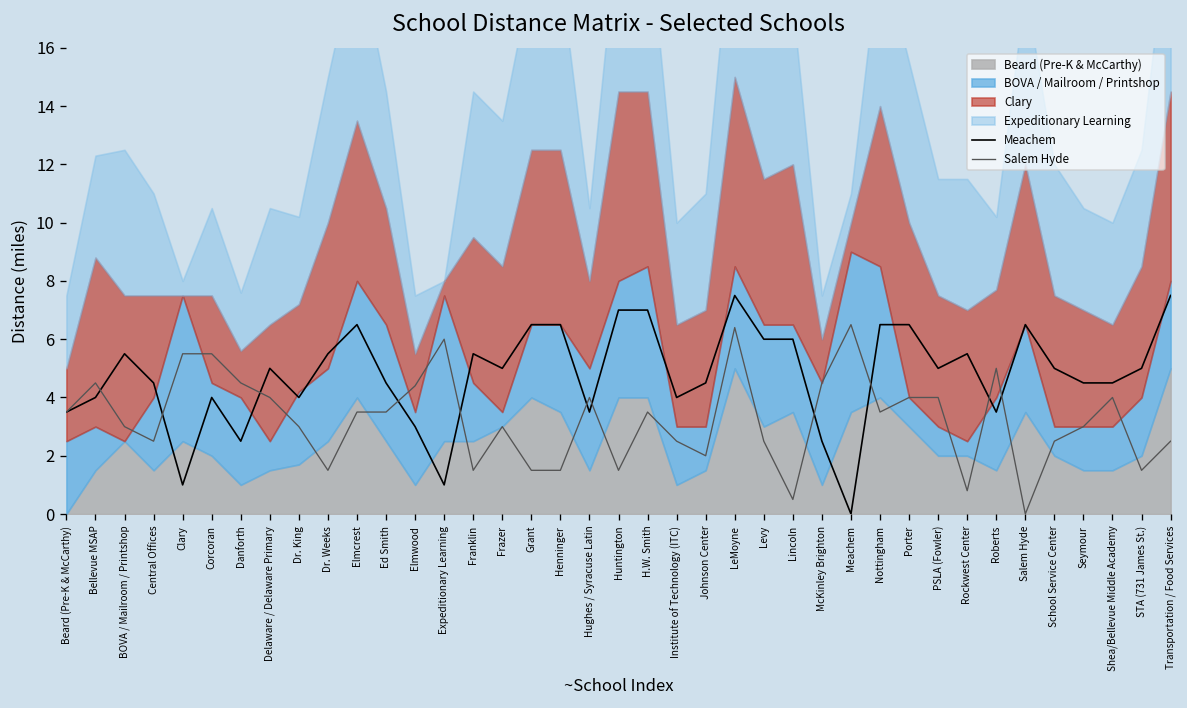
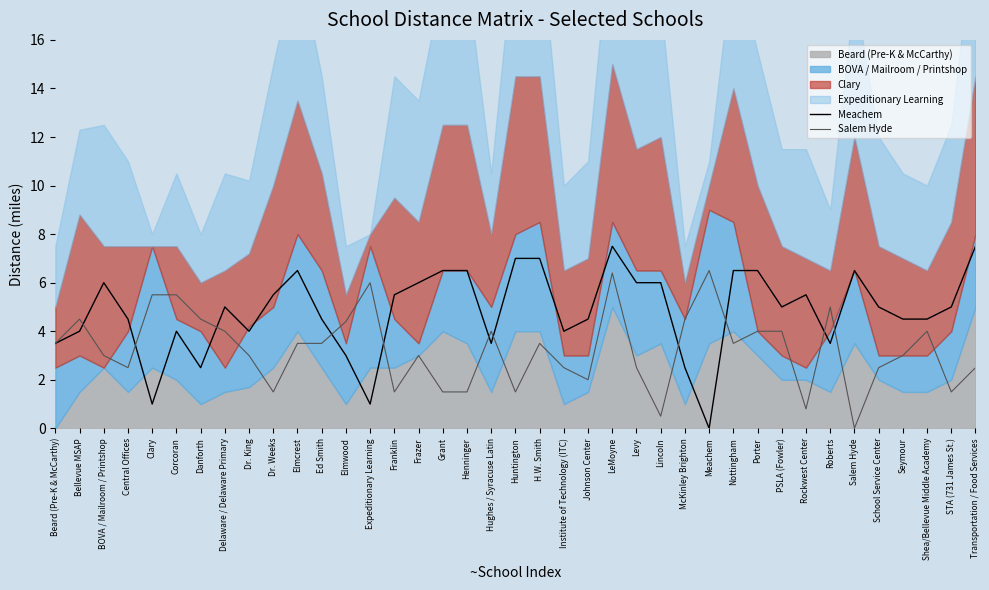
  {
    "Beard (Pre-K & McCarthy)": {
      "Beard (Pre-K & McCarthy)": 0.0,
      "Bellevue MSAP": 1.5,
      "Central Offices": 1.5,
      "Clary": 2.5,
      "Corcoran": 2.0,
      "Danforth": 1.0,
      "Delaware / Delaware Primary": 1.5,
      "Dr. King": 1.7,
      "Dr. Weeks": 2.5,
      "Elmcrest": 4.0,
      "Ed Smith": 2.5,
      "Elmwood": 1.0,
      "Expeditionary Learning": 2.5,
      "Franklin": 2.5,
      "Grant": 4.0,
      "Henninger": 3.5,
      "Hughes / Syracuse Latin": 1.5,
      "Huntington": 4.0,
      "H.W. Smith": 4.0,
      "Institute of Technology (ITC)": 1.0,
      "Johnson Center": 1.5,
      "LeMoyne": 5.0,
      "Levy": 3.0,
      "Lincoln": 3.5,
      "McKinley Brighton": 1.0,
      "Meachem": 3.5,
      "Nottingham": 4.0,
      "Porter": 3.0,
      "PSLA (Fowler)": 2.0,
      "Rockwest Center": 2.0,
      "Roberts": 1.5,
      "Salem Hyde": 3.5,
      "School Service Center": 2.0,
      "Seymour": 1.5,
      "Shea/Bellevue Middle Academy": 1.5,
      "STA (731 James St.)": 2.0,
      "Transportation / Food Services": 5.0
    },
    "Meachem": {
      "Bellevue MSAP": 4.0,
-     "BOVA / Mailroom / Printshop": 5.5,
+     "BOVA / Mailroom / Printshop": 6.0,
      "Central Offices": 4.5,
      "Clary": 1.0,
      "Corcoran": 4.0,
      "Danforth": 2.5,
      "Delaware / Delaware Primary": 5.0,
      "Dr. King": 4.0,
      "Dr. Weeks": 5.5,
      "Elmcrest": 6.5,
      "Ed Smith": 4.5,
      "Elmwood": 3.0,
      "Expeditionary Learning": 1.0,
      "Franklin": 5.5,
-     "Frazer": 5,
+     "Frazer": 6,
      "Hughes / Syracuse Latin": 3.5,
      "Huntington": 7.0,
      "H.W. Smith": 7.0,
      "Institute of Technology (ITC)": 4.0,
      "Johnson Center": 4.5,
      "LeMoyne": 7.5,
      "Levy": 6.0,
      "Lincoln": 6.0,
      "McKinley Brighton": 2.5,
      "Meachem": 0.0,
      "Nottingham": 6.5,
      "Porter": 6.5,
      "PSLA (Fowler)": 5.0,
      "Rockwest Center": 5.5,
      "Roberts": 3.5,
      "School Service Center": 5.0,
      "Seymour": 4.5,
      "Shea/Bellevue Middle Academy": 4.5,
      "STA (731 James St.)": 5.0,
      "Transportation / Food Services": 7.5
    },
    "Salem Hyde": {
      "Bellevue MSAP": 4.5,
      "BOVA / Mailroom / Printshop": 3.0,
      "Central Offices": 2.5,
      "Clary": 5.5,
      "Corcoran": 5.5,
      "Danforth": 4.5,
      "Delaware / Delaware Primary": 4.0,
      "Dr. King": 3.0,
      "Dr. Weeks": 1.5,
      "Elmcrest": 3.5,
      "Ed Smith": 3.5,
      "Elmwood": 4.4,
      "Expeditionary Learning": 6.0,
      "Franklin": 1.5,
      "Grant": 1.5,
      "Henninger": 1.5,
      "Hughes / Syracuse Latin": 4.0,
      "Huntington": 1.5,
      "H.W. Smith": 3.5,
      "Institute of Technology (ITC)": 2.5,
      "Johnson Center": 2.0,
      "LeMoyne": 6.4,
      "Levy": 2.5,
      "Lincoln": 0.5,
      "Meachem": 6.5,
      "Nottingham": 3.5,
      "PSLA (Fowler)": 4.0,
      "Rockwest Center": 0.8,
      "Roberts": 5.0,
      "Salem Hyde": 0.0,
      "School Service Center": 2.5,
      "Shea/Bellevue Middle Academy": 4.0,
      "STA (731 James St.)": 1.5,
      "Transportation / Food Services": 2.5
    },
    "Clary": {
      "Beard (Pre-K & McCarthy)": 2.5,
      "Bellevue MSAP": 5.8,
      "BOVA / Mailroom / Printshop": 5.0,
      "Central Offices": 3.5,
      "Corcoran": 3.0,
-     "Danforth": 1.6,
+     "Danforth": 2.0,
      "Delaware / Delaware Primary": 4.0,
      "Dr. King": 3.0,
      "Dr. Weeks": 5.0,
      "Elmcrest": 5.5,
      "Ed Smith": 4.0,
      "Elmwood": 2.0,
      "Franklin": 5.0,
      "Frazer": 5.0,
      "Grant": 6.0,
      "Henninger": 6.0,
      "Hughes / Syracuse Latin": 3.0,
      "Huntington": 6.5,
      "H.W. Smith": 6.0,
      "Institute of Technology (ITC)": 3.5,
      "Johnson Center": 4.0,
      "LeMoyne": 6.5,
      "Levy": 5.0,
      "Lincoln": 5.5,
      "McKinley Brighton": 1.5,
      "Meachem": 1.0,
      "Nottingham": 5.5,
      "Porter": 6.0,
      "PSLA (Fowler)": 4.5,
      "Rockwest Center": 4.5,
-     "Roberts": 3.7,
+     "Roberts": 2.5,
      "School Service Center": 4.5,
      "Seymour": 4.0,
      "Shea/Bellevue Middle Academy": 3.5,
      "STA (731 James St.)": 4.5,
      "Transportation / Food Services": 6.5
    }
  }
